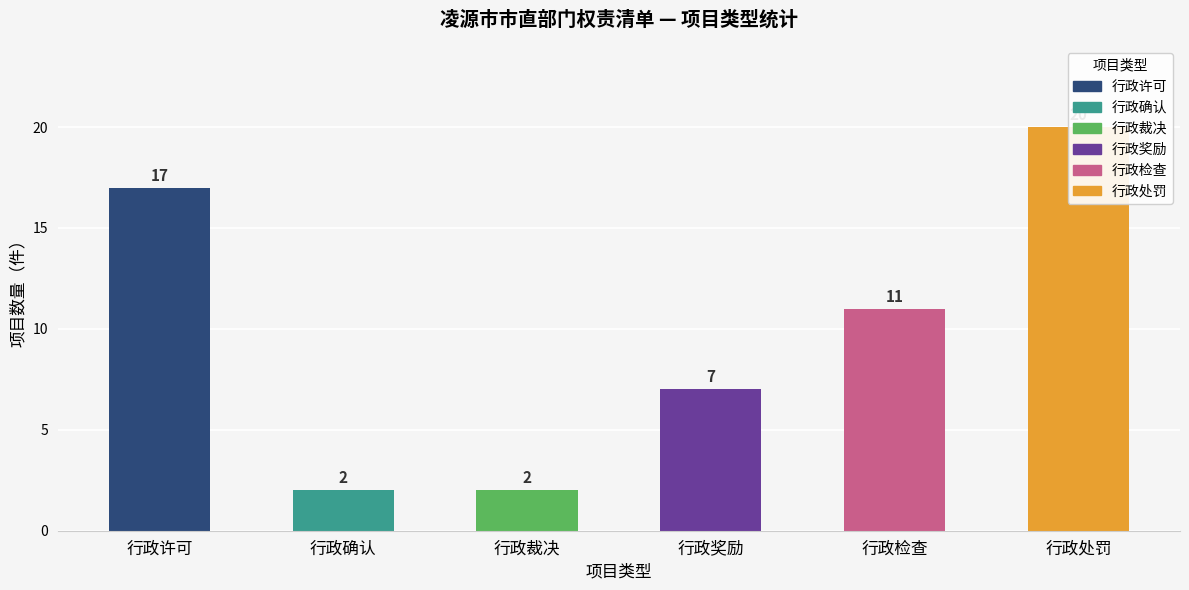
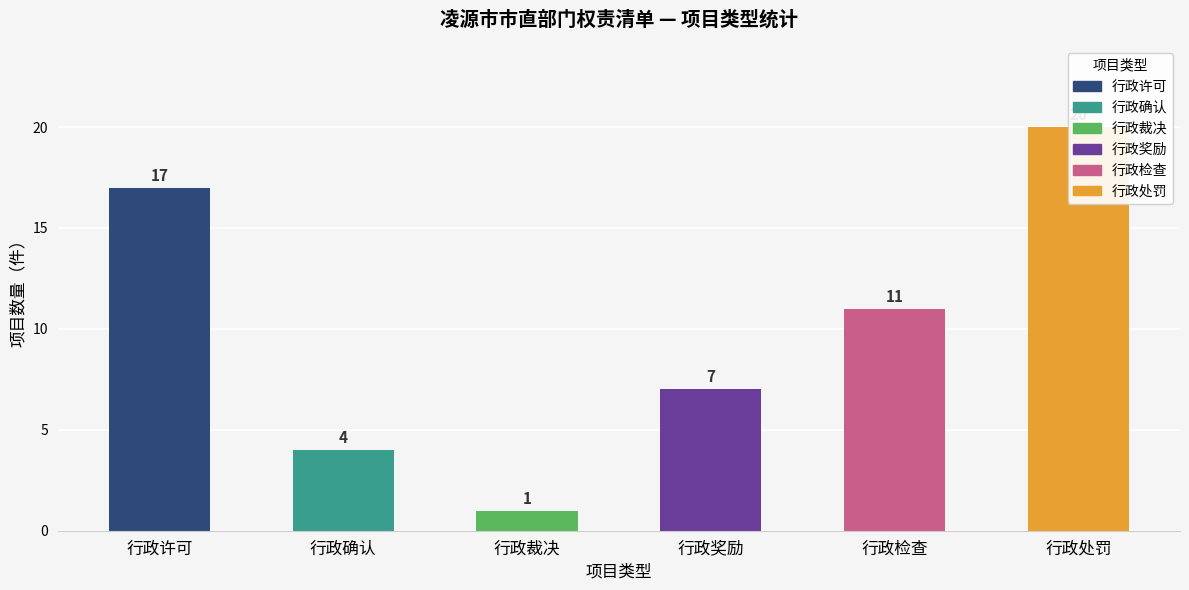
  {
    "行政许可": 17,
-   "行政确认": 2,
-   "行政裁决": 2,
+   "行政确认": 4,
+   "行政裁决": 1,
    "行政奖励": 7,
    "行政检查": 11
  }
